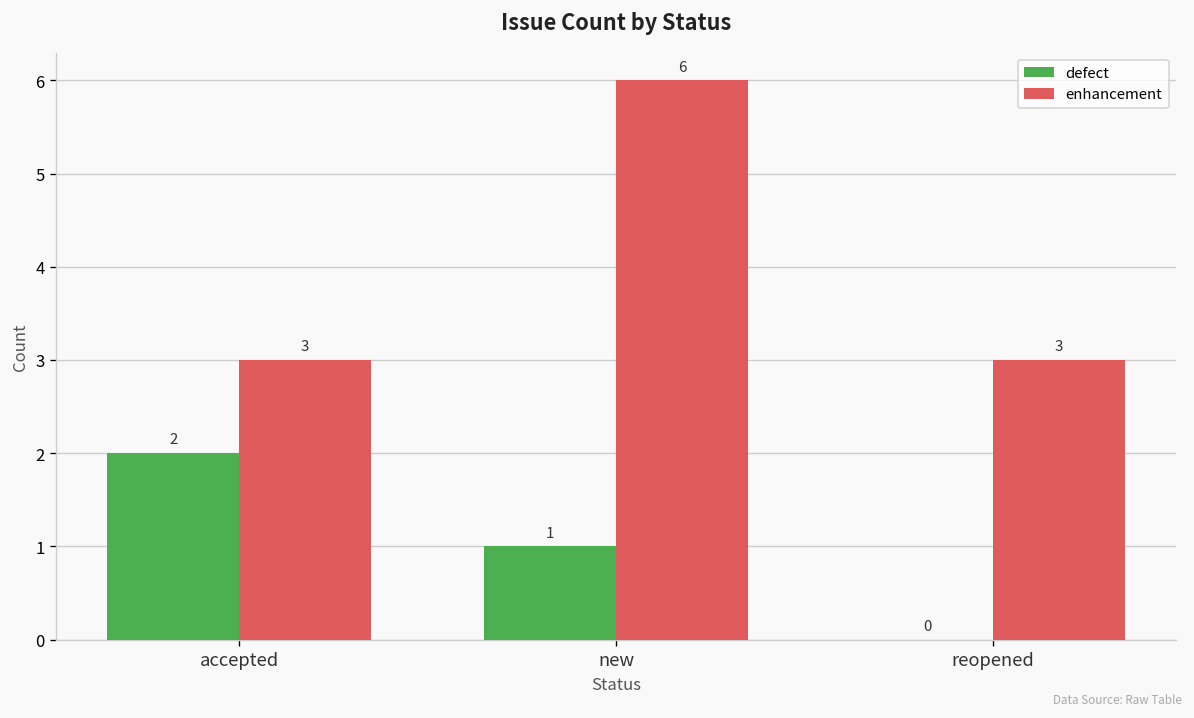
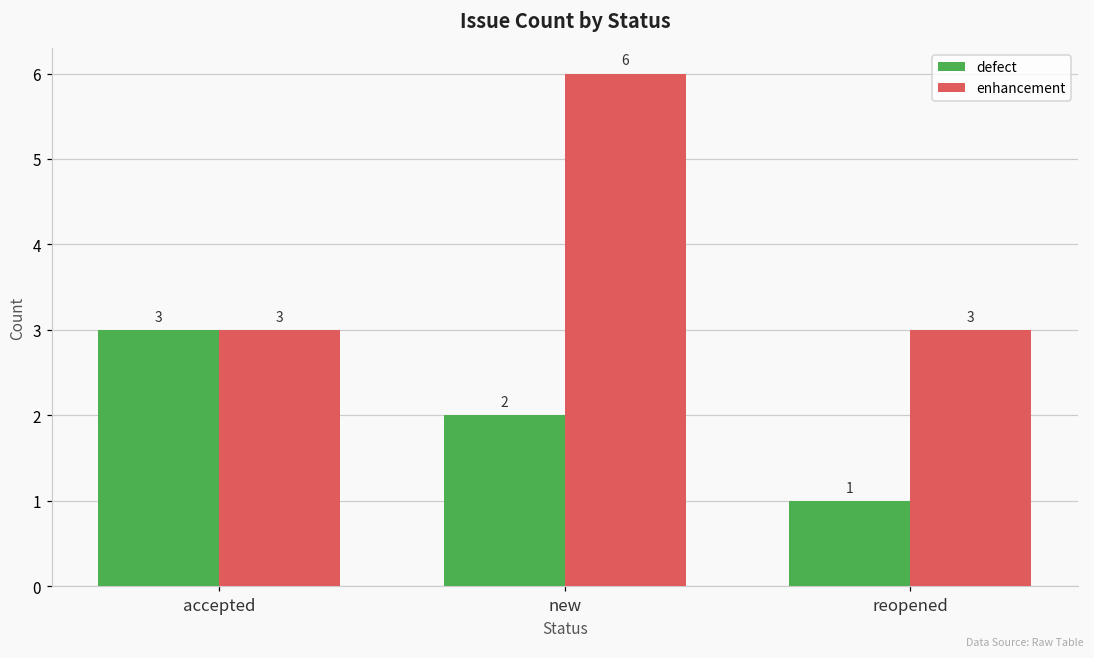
  {
    "defect": {
-     "accepted": 2,
-     "new": 1,
-     "reopened": 0
+     "accepted": 3,
+     "new": 2,
+     "reopened": 1
    },
    "enhancement": {
      "accepted": 3,
      "new": 6,
      "reopened": 3
    }
  }
